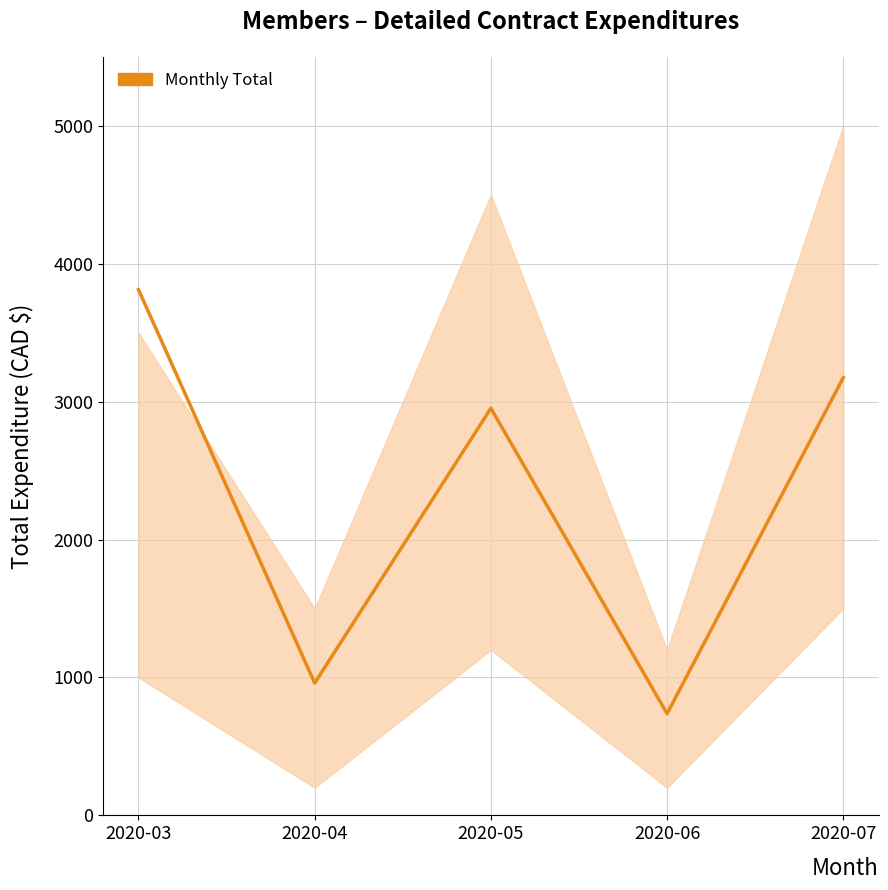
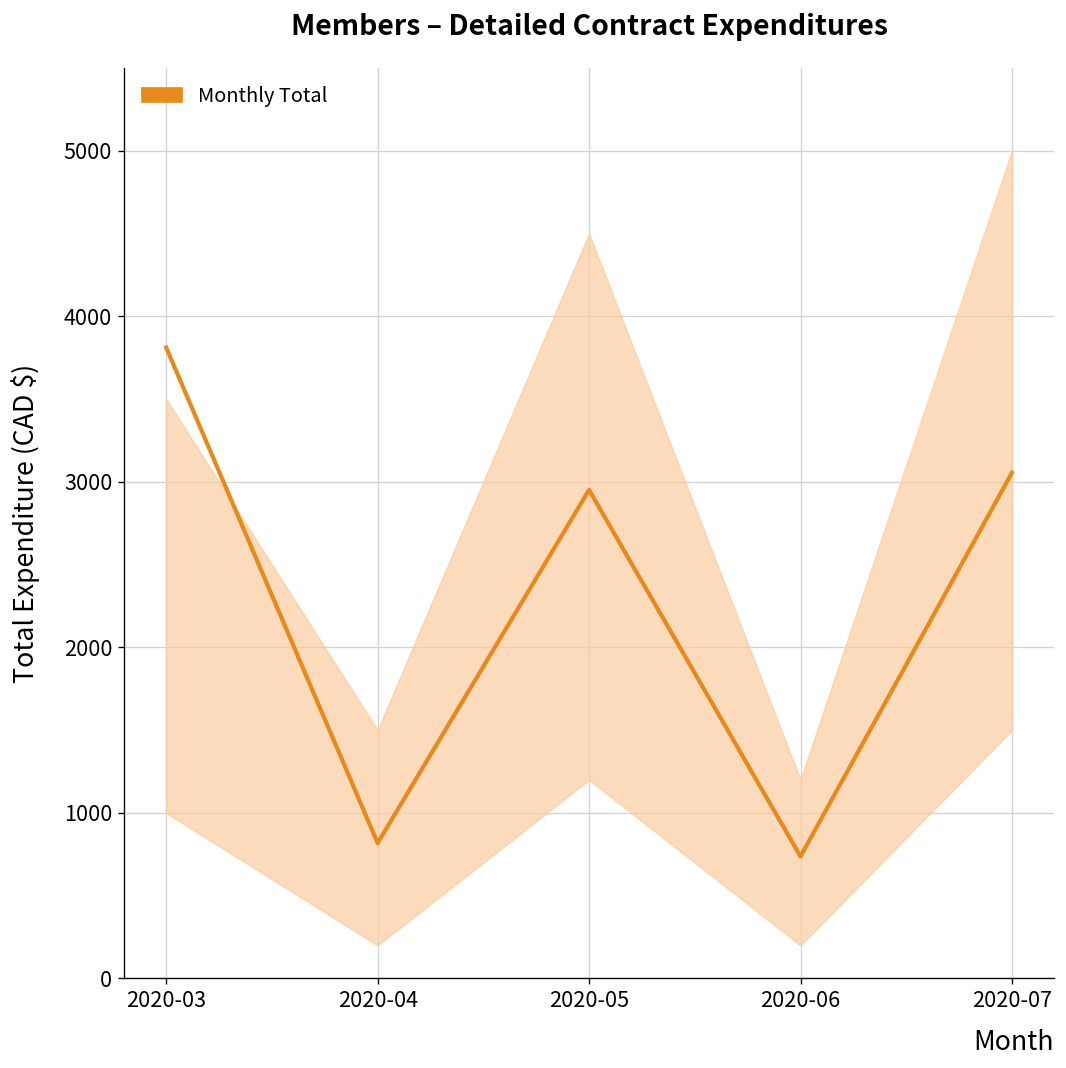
  {
    "Monthly Total": {
      "2020-03": 3810,
-     "2020-04": 960,
+     "2020-04": 820,
      "2020-05": 2950,
      "2020-06": 740,
-     "2020-07": 3170
+     "2020-07": 3060
    }
  }
